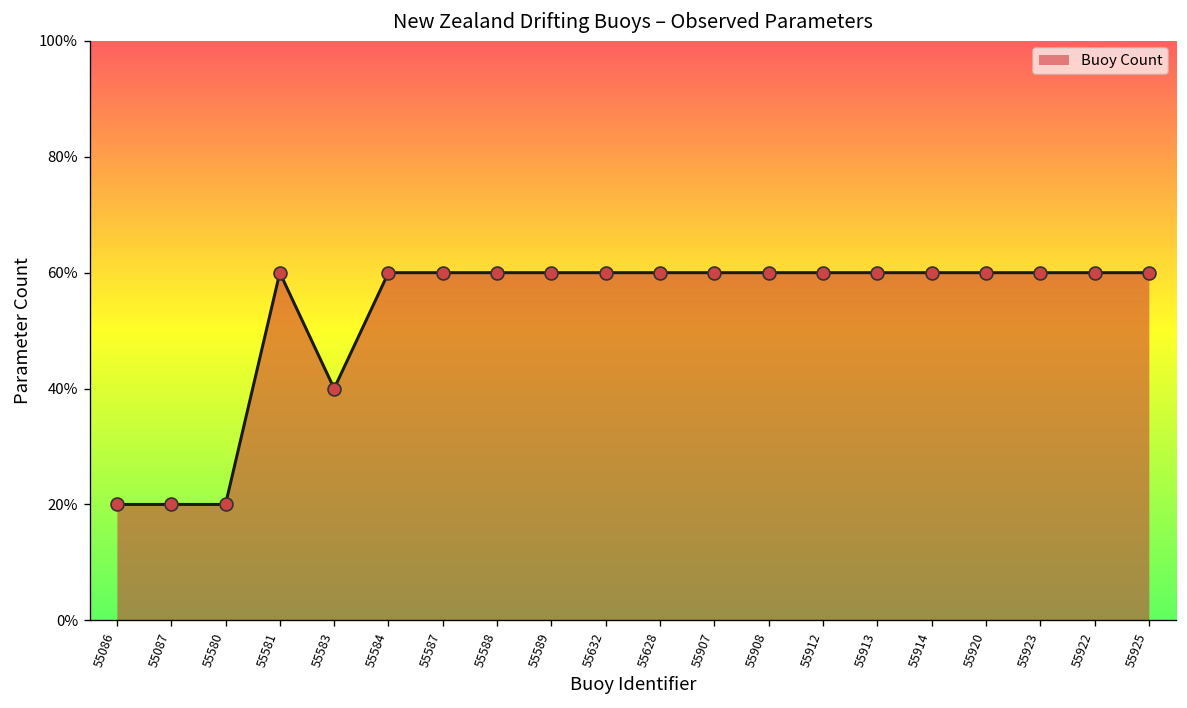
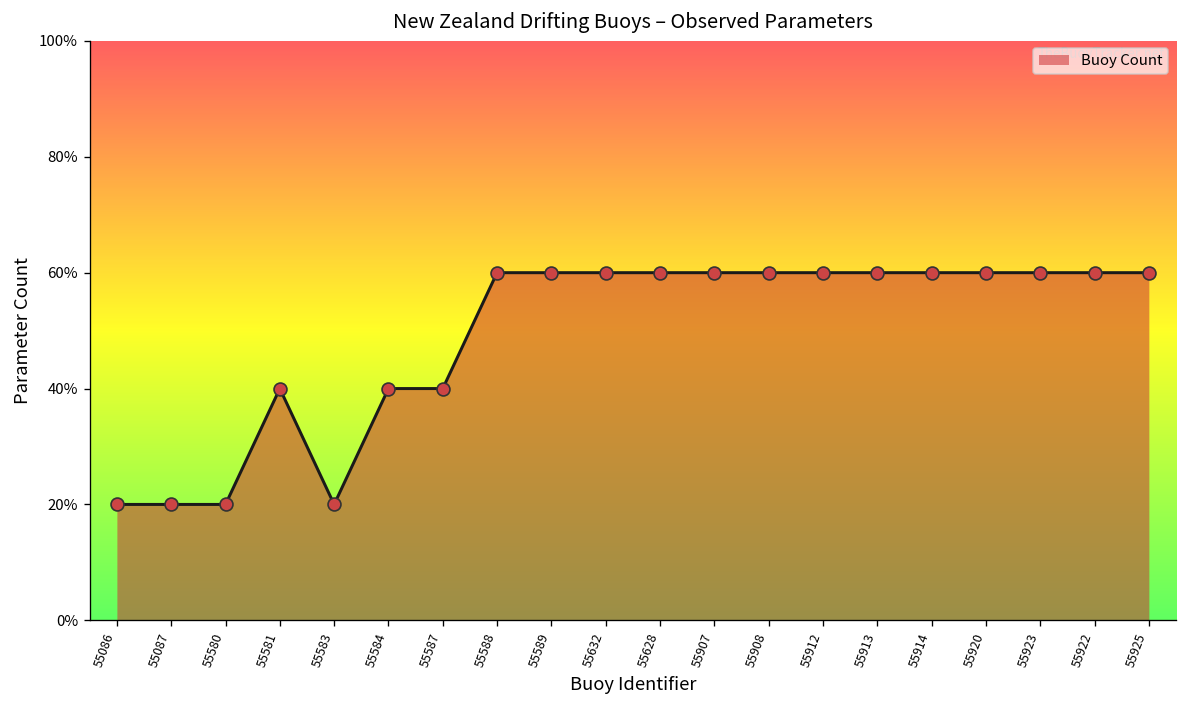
  {
    "55086": "20%",
    "55087": "20%",
    "55580": "20%",
-   "55581": "60%",
-   "55583": "40%",
-   "55584": "60%",
-   "55587": "60%",
+   "55581": "40%",
+   "55583": "20%",
+   "55584": "40%",
+   "55587": "40%",
    "55588": "60%",
    "55589": "60%",
    "55632": "60%",
    "55628": "60%",
    "55907": "60%",
    "55908": "60%",
    "55912": "60%",
    "55913": "60%",
    "55914": "60%",
    "55920": "60%",
    "55923": "60%",
    "55922": "60%",
    "55925": "60%"
  }
